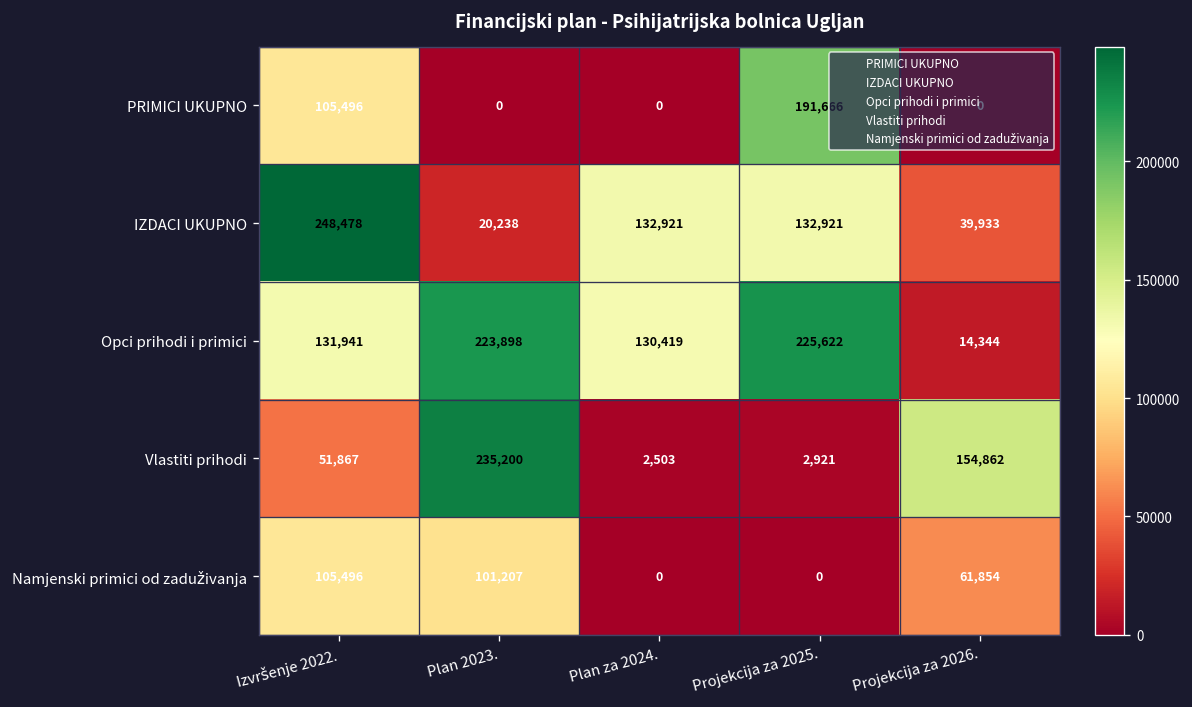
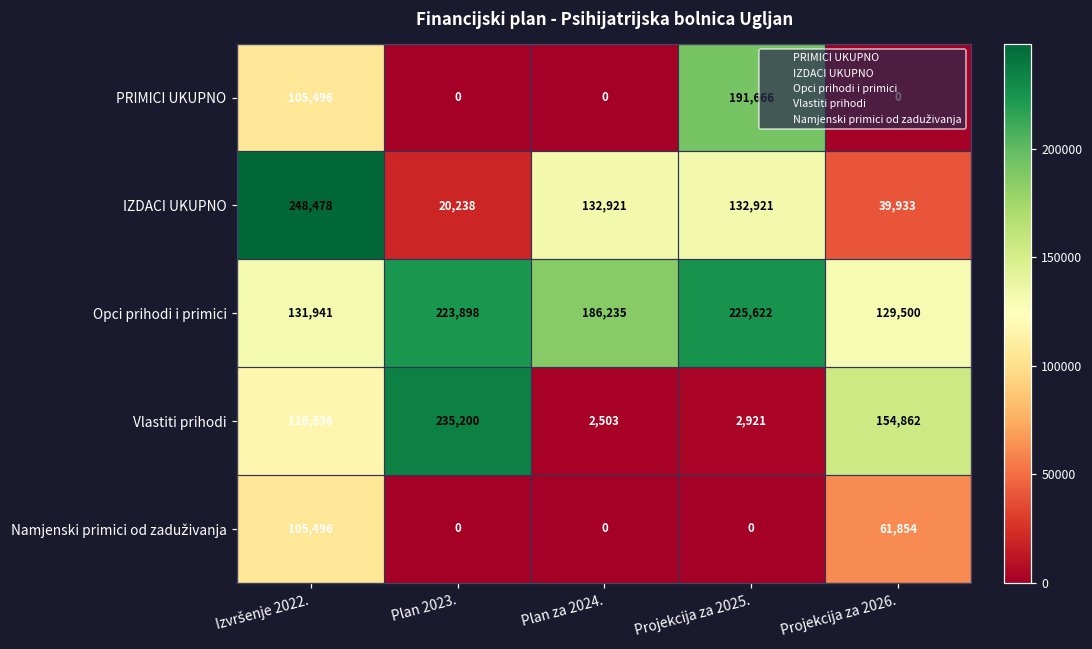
  {
    "PRIMICI UKUPNO": {
      "Izvršenje 2022.": "105,496",
      "Plan 2023.": "0",
      "Plan za 2024.": "0"
    },
    "IZDACI UKUPNO": {
      "Izvršenje 2022.": "248,478",
      "Plan 2023.": "20,238",
      "Plan za 2024.": "132,921",
      "Projekcija za 2025.": "132,921",
      "Projekcija za 2026.": "39,933"
    },
    "Opci prihodi i primici": {
      "Izvršenje 2022.": "131,941",
      "Plan 2023.": "223,898",
-     "Plan za 2024.": "130,419",
+     "Plan za 2024.": "186,235",
      "Projekcija za 2025.": "225,622",
-     "Projekcija za 2026.": "14,344"
+     "Projekcija za 2026.": "129,500"
    },
    "Vlastiti prihodi": {
-     "Izvršenje 2022.": "51,867",
+     "Izvršenje 2022.": "116,536",
      "Plan 2023.": "235,200",
      "Plan za 2024.": "2,503",
      "Projekcija za 2025.": "2,921",
      "Projekcija za 2026.": "154,862"
    },
    "Namjenski primici od zaduživanja": {
      "Izvršenje 2022.": "105,496",
-     "Plan 2023.": "101,207",
+     "Plan 2023.": "0",
      "Plan za 2024.": "0",
      "Projekcija za 2025.": "0",
      "Projekcija za 2026.": "61,854"
    }
  }
